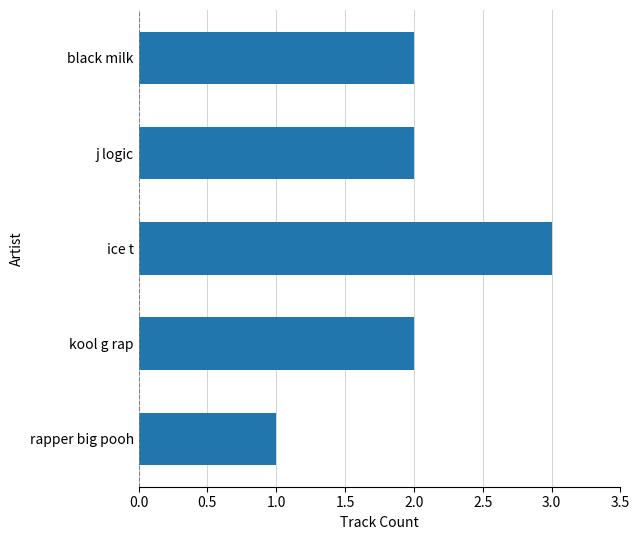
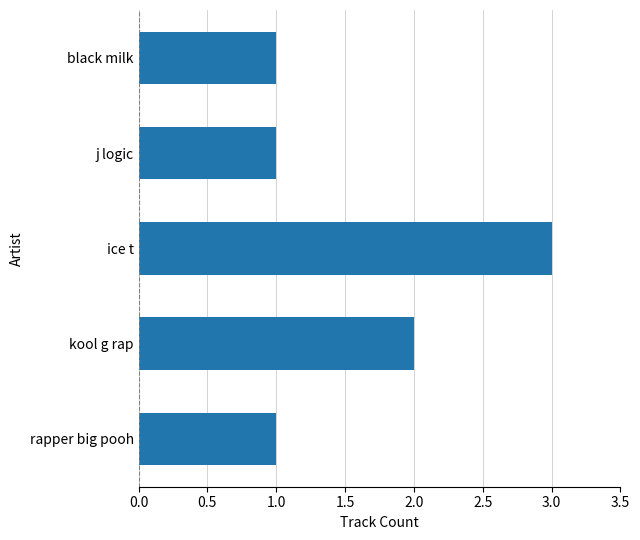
  {
-   "black milk": 2,
-   "j logic": 2,
+   "black milk": 1,
+   "j logic": 1,
    "ice t": 3,
    "kool g rap": 2,
    "rapper big pooh": 1
  }
